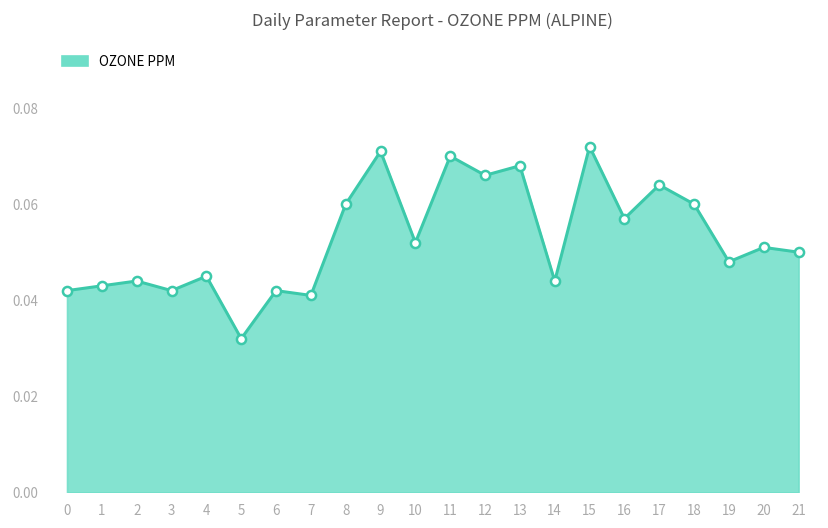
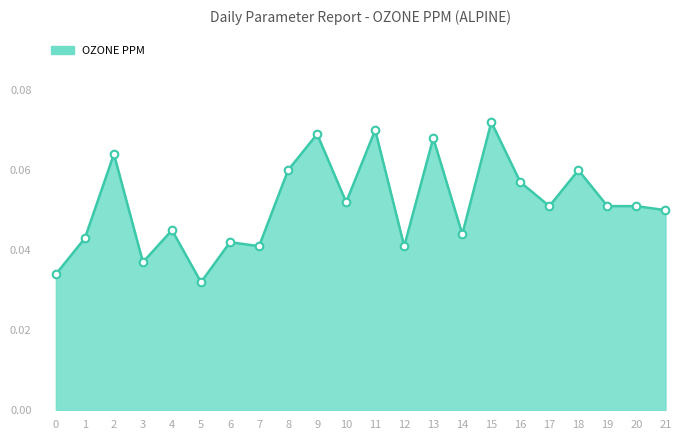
  {
-   "0": 0.042,
+   "0": 0.034,
    "1": 0.043,
-   "2": 0.044,
-   "3": 0.042,
+   "2": 0.064,
+   "3": 0.037,
    "4": 0.045,
    "5": 0.032,
    "6": 0.042,
    "7": 0.041,
    "8": 0.060,
-   "9": 0.071,
+   "9": 0.069,
    "10": 0.052,
    "11": 0.070,
-   "12": 0.066,
+   "12": 0.041,
    "13": 0.068,
    "14": 0.044,
    "15": 0.072,
    "16": 0.057,
-   "17": 0.064,
+   "17": 0.051,
    "18": 0.060,
-   "19": 0.048,
+   "19": 0.051,
    "20": 0.051,
    "21": 0.050
  }
